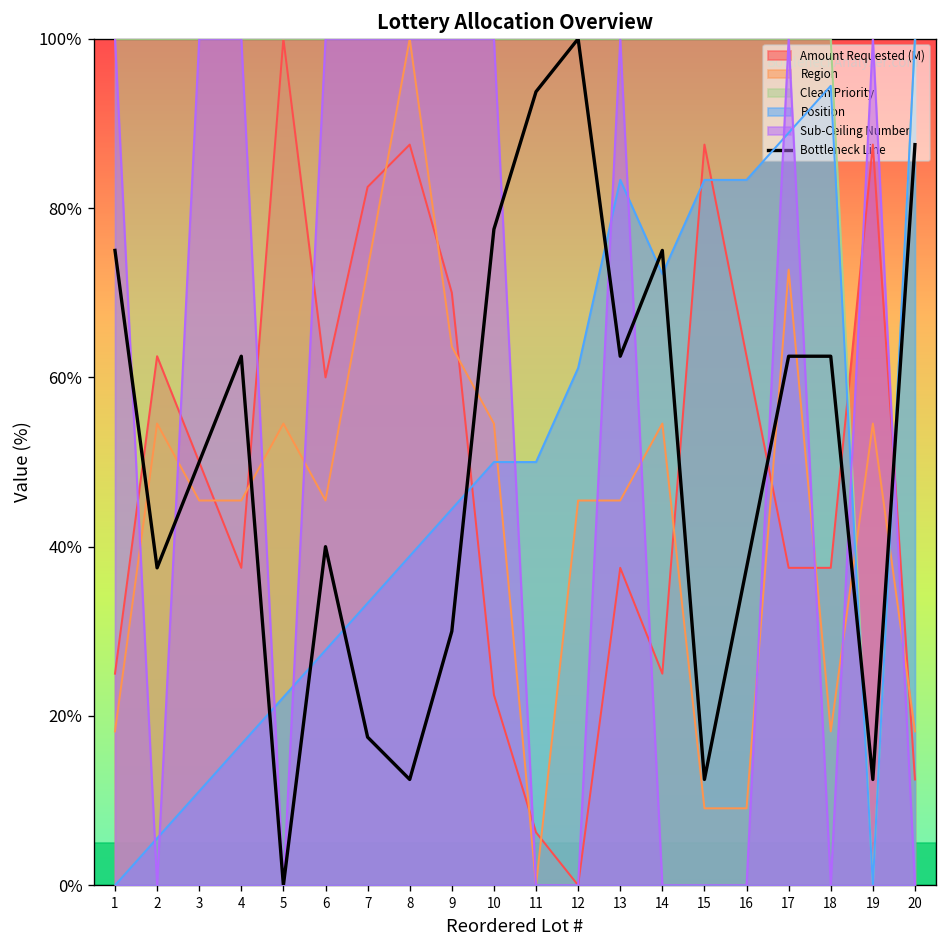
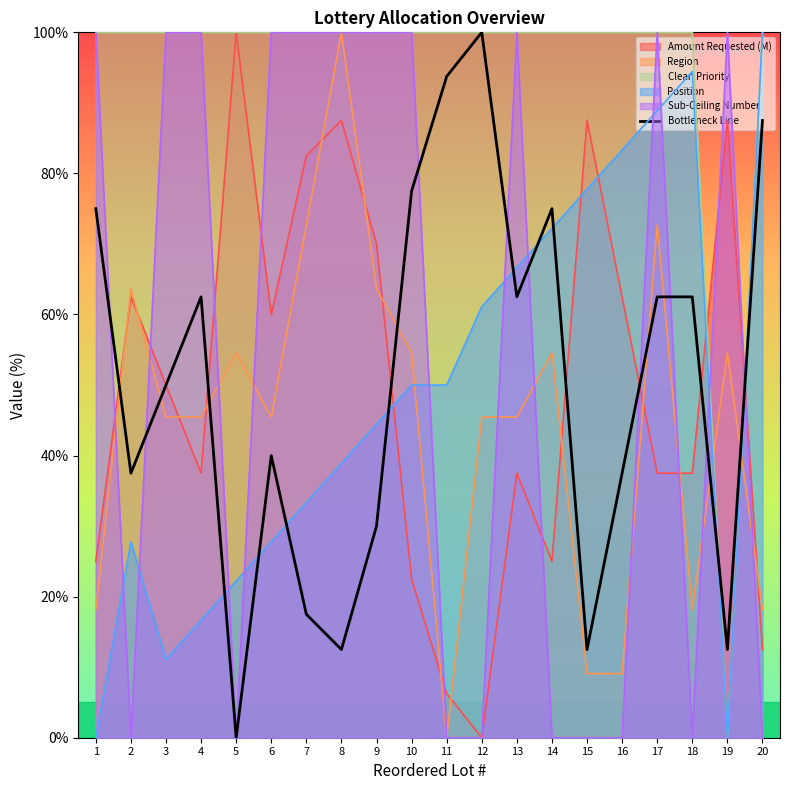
  {
    "Amount Requested (M)": {
      "1": "25%",
      "2": "63%",
      "4": "38%",
      "6": "60%",
      "7": "83%",
      "8": "88%",
      "9": "70%",
      "10": "23%",
      "11": "6%",
      "13": "38%",
      "14": "25%",
      "15": "88%",
      "16": "63%",
      "17": "38%",
      "18": "38%",
      "20": "13%"
    },
    "Region": {
      "1": "18%",
-     "2": "55%",
+     "2": "64%",
      "3": "45%",
      "4": "45%",
      "5": "55%",
      "6": "45%",
      "7": "73%",
      "9": "64%",
      "10": "55%",
      "12": "45%",
      "13": "45%",
      "14": "55%",
      "15": "9%",
      "16": "9%",
      "17": "73%",
      "18": "18%",
      "19": "55%",
      "20": "18%"
    },
    "Clean Priority": {
      "2": "100%",
      "11": "100%",
      "14": "100%",
      "15": "100%",
      "16": "100%",
      "18": "100%"
    },
    "Position": {
-     "2": "6%",
+     "2": "28%",
      "3": "11%",
      "4": "17%",
      "5": "22%",
      "6": "28%",
      "7": "33%",
      "8": "39%",
      "9": "44%",
      "10": "50%",
      "11": "50%",
      "12": "61%",
-     "13": "83%",
+     "13": "67%",
      "14": "72%",
-     "15": "83%",
+     "15": "78%",
      "16": "83%"
    },
    "Sub-Ceiling Number": {
      "19": "100%"
    },
    "Bottleneck Line": {
      "1": "75%",
      "2": "38%",
      "4": "63%",
      "6": "40%",
      "7": "18%",
      "8": "13%",
      "9": "30%",
      "10": "78%",
      "11": "94%",
      "13": "63%",
      "14": "75%",
      "15": "13%",
      "16": "38%",
      "17": "63%",
      "18": "63%",
      "19": "13%"
    }
  }
